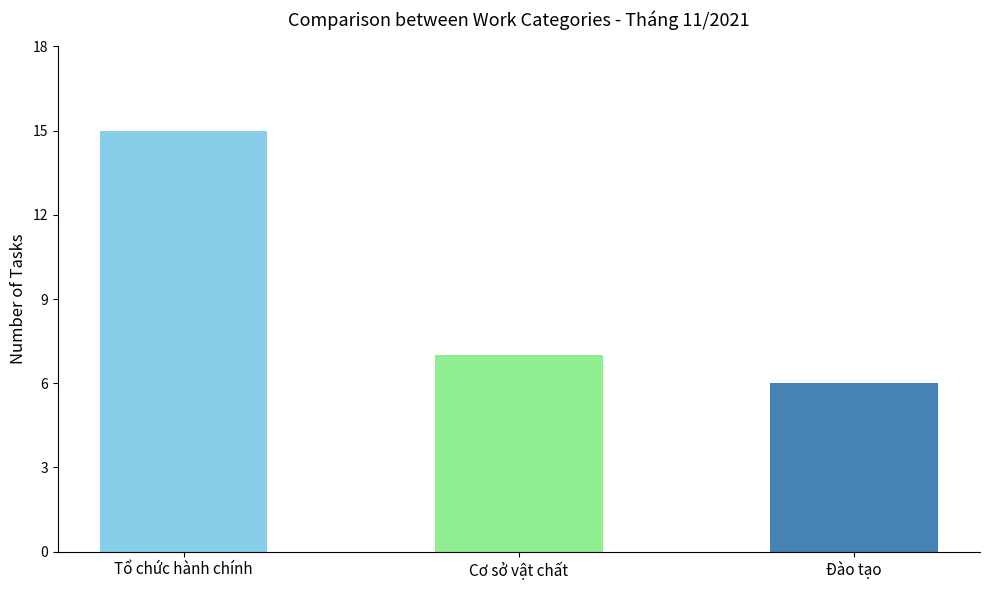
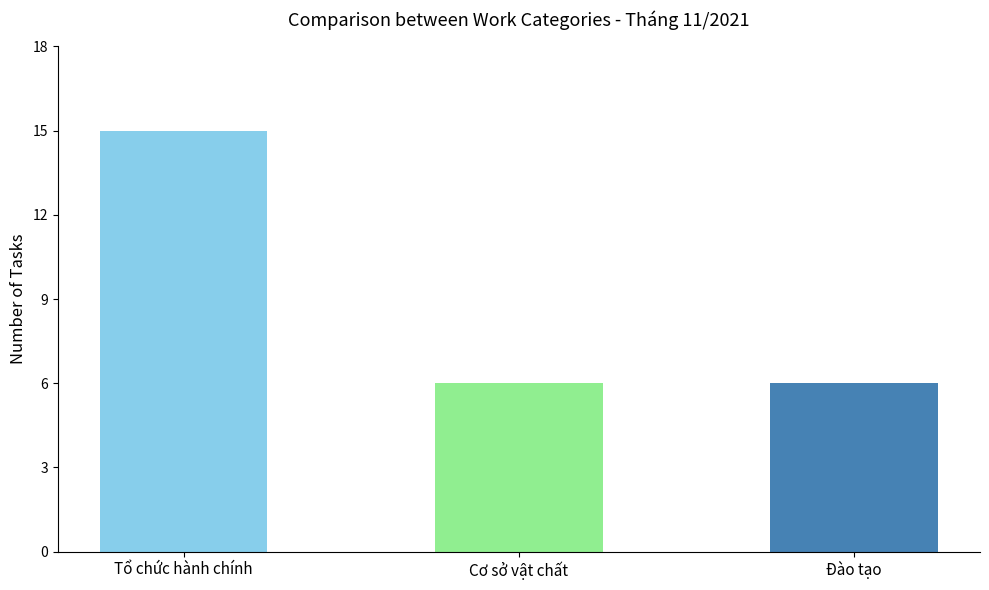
  {
    "Tổ chức hành chính": 15,
-   "Cơ sở vật chất": 7,
+   "Cơ sở vật chất": 6,
    "Đào tạo": 6
  }
